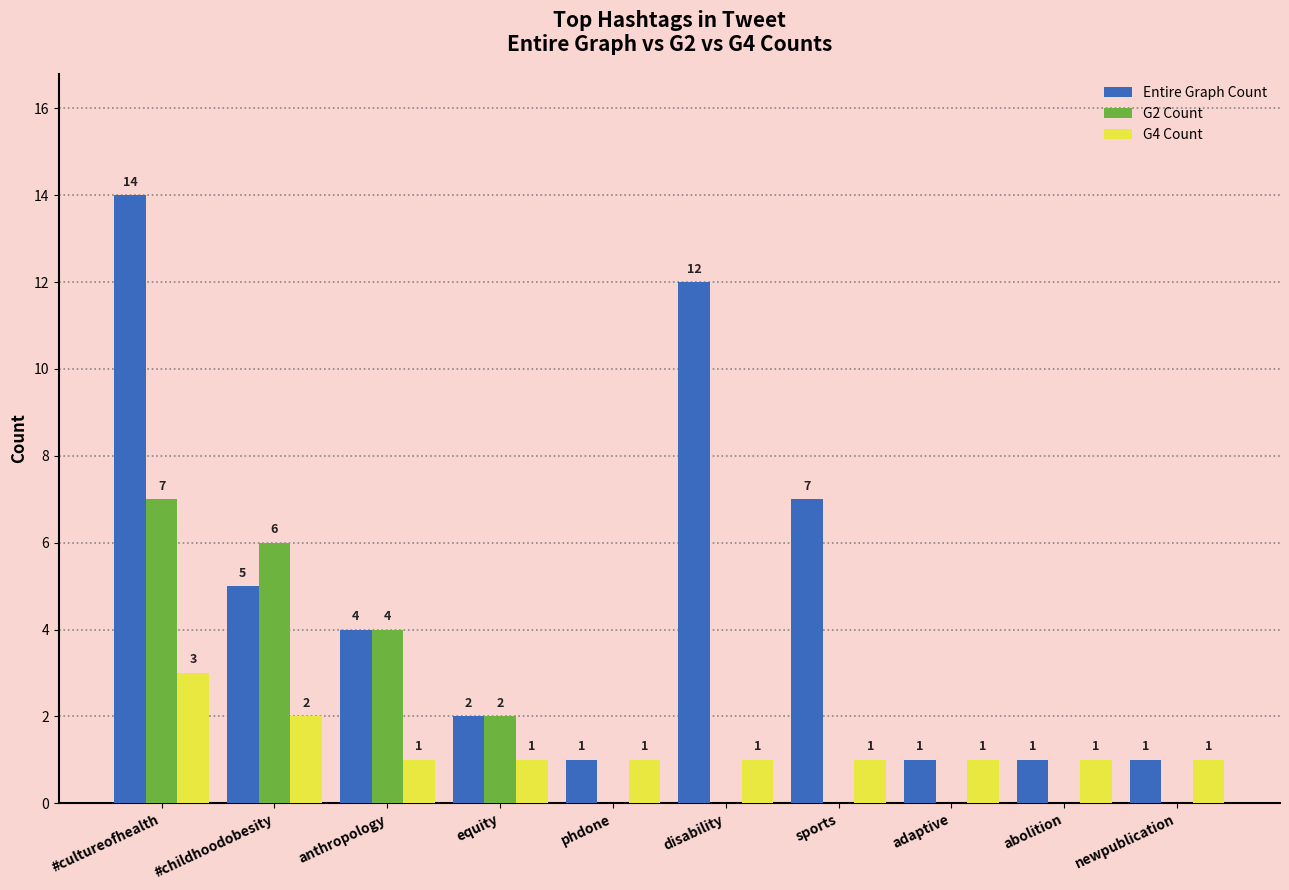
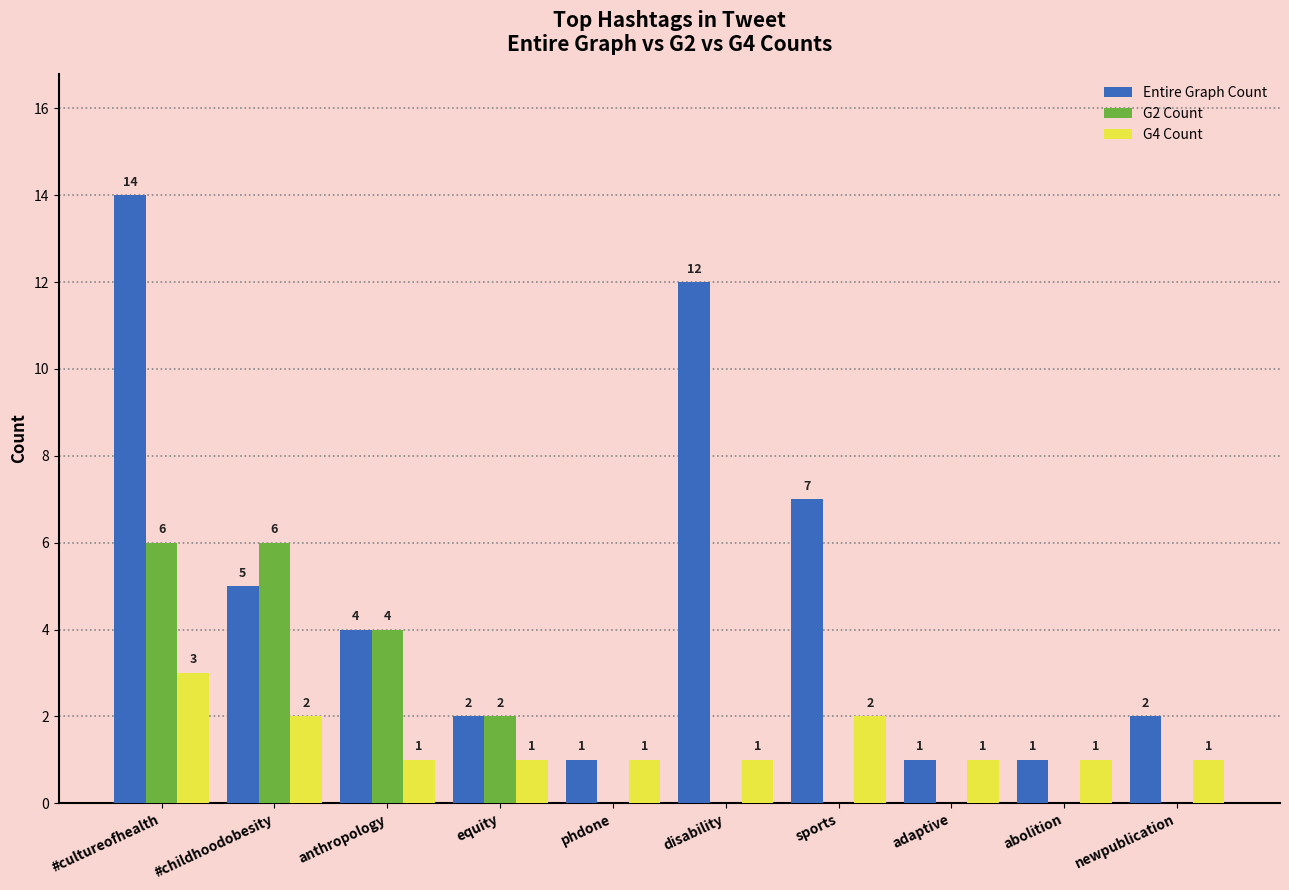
  {
    "Entire Graph Count": {
      "#cultureofhealth": 14,
      "#childhoodobesity": 5,
      "anthropology": 4,
      "equity": 2,
      "phdone": 1,
      "disability": 12,
      "sports": 7,
      "adaptive": 1,
      "abolition": 1,
-     "newpublication": 1
+     "newpublication": 2
    },
    "G2 Count": {
-     "#cultureofhealth": 7,
+     "#cultureofhealth": 6,
      "#childhoodobesity": 6,
      "anthropology": 4,
      "equity": 2
    },
    "G4 Count": {
      "#cultureofhealth": 3,
      "#childhoodobesity": 2,
      "anthropology": 1,
      "equity": 1,
      "phdone": 1,
      "disability": 1,
-     "sports": 1,
+     "sports": 2,
      "adaptive": 1,
      "abolition": 1,
      "newpublication": 1
    }
  }
